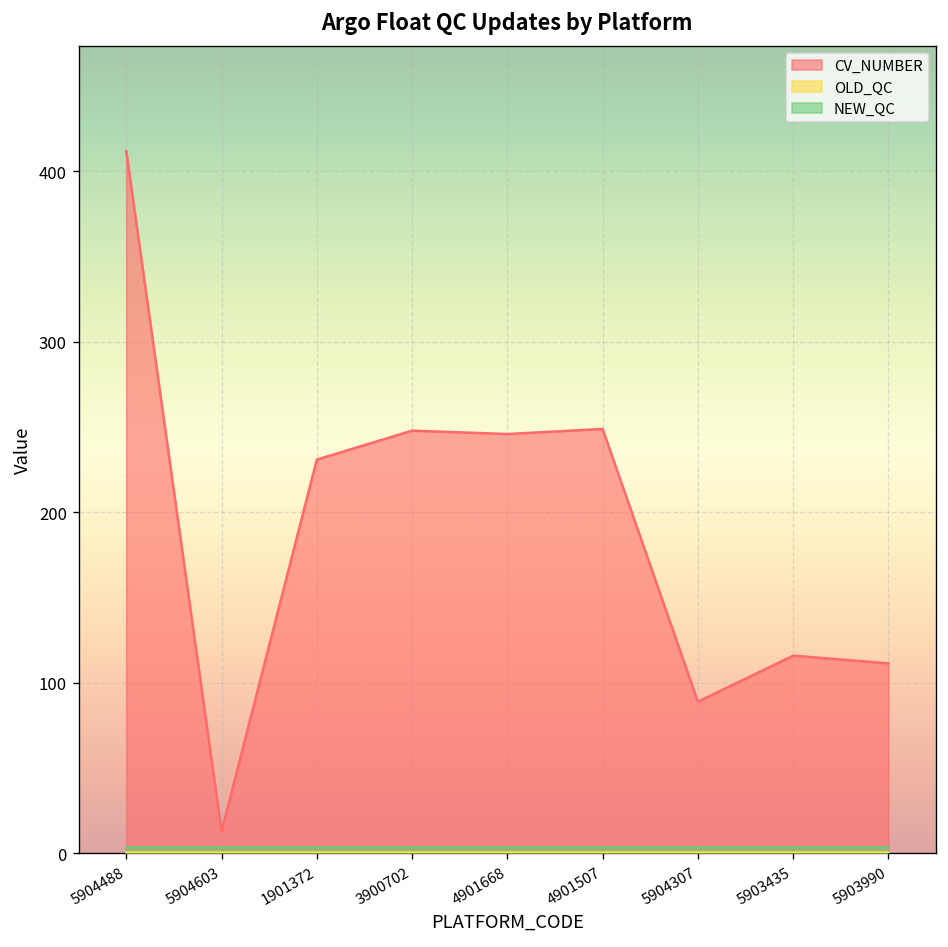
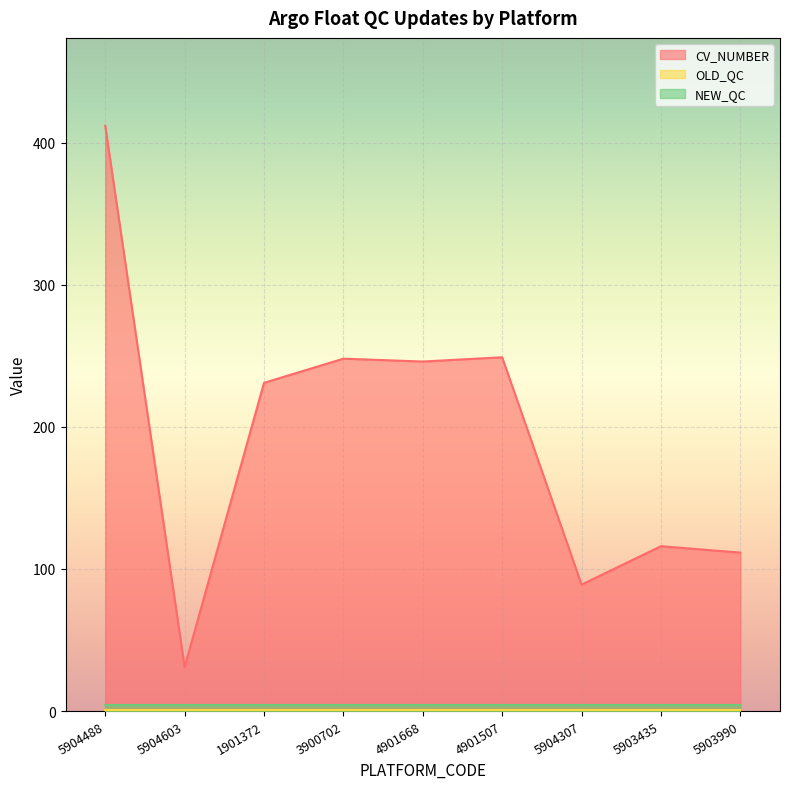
  {
    "CV_NUMBER": {
      "5904488": 412,
-     "5904603": 13,
+     "5904603": 31,
      "1901372": 231,
      "3900702": 248,
      "4901668": 246,
      "4901507": 249,
      "5904307": 89,
      "5903435": 116,
      "5903990": 112
    },
    "OLD_QC": {
      "5904488": 1,
      "5904603": 1,
      "1901372": 1,
      "3900702": 1,
      "4901668": 1,
      "4901507": 1,
      "5904307": 1,
      "5903435": 1,
      "5903990": 1
    },
    "NEW_QC": {
      "5904488": 4,
      "5904603": 4,
      "1901372": 4,
      "3900702": 4,
      "4901668": 4,
      "4901507": 4,
      "5904307": 4,
      "5903435": 4,
      "5903990": 4
    }
  }
